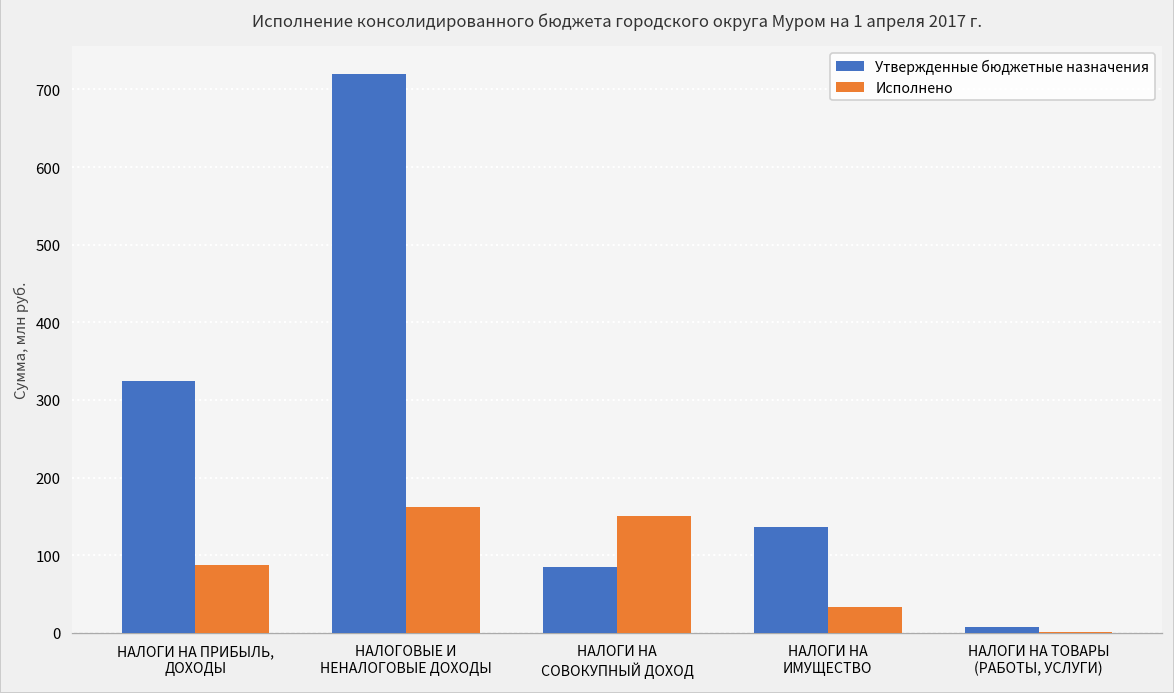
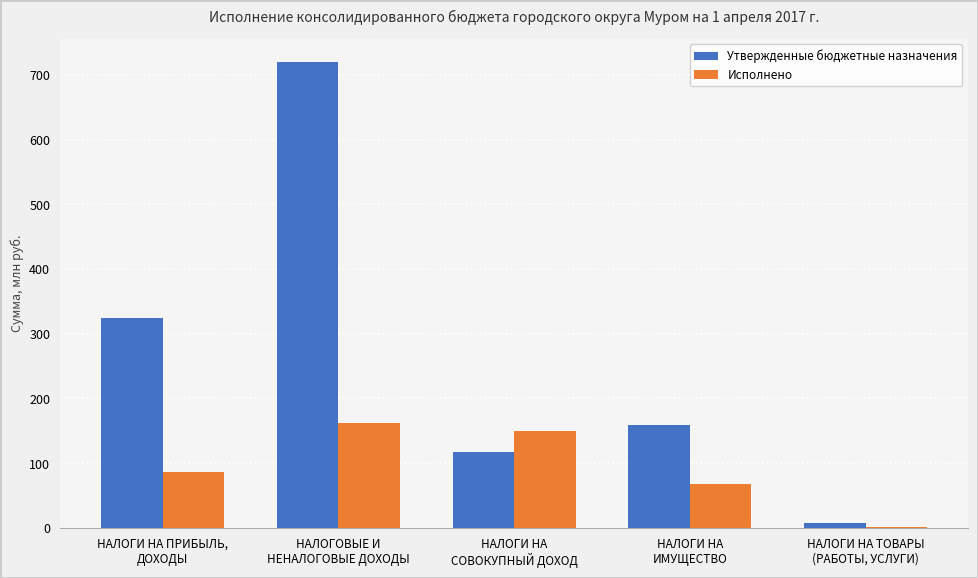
  {
    "Утвержденные бюджетные назначения": {
      "НАЛОГИ НА ПРИБЫЛЬ, ДОХОДЫ": 330,
      "НАЛОГОВЫЕ И НЕНАЛОГОВЫЕ ДОХОДЫ": 720,
-     "НАЛОГИ НА СОВОКУПНЫЙ ДОХОД": 90,
-     "НАЛОГИ НА ИМУЩЕСТВО": 140,
+     "НАЛОГИ НА СОВОКУПНЫЙ ДОХОД": 120,
+     "НАЛОГИ НА ИМУЩЕСТВО": 160,
      "НАЛОГИ НА ТОВАРЫ (РАБОТЫ, УСЛУГИ)": 10
    },
    "Исполнено": {
      "НАЛОГИ НА ПРИБЫЛЬ, ДОХОДЫ": 90,
      "НАЛОГОВЫЕ И НЕНАЛОГОВЫЕ ДОХОДЫ": 160,
      "НАЛОГИ НА СОВОКУПНЫЙ ДОХОД": 150,
-     "НАЛОГИ НА ИМУЩЕСТВО": 30
+     "НАЛОГИ НА ИМУЩЕСТВО": 70
    }
  }
